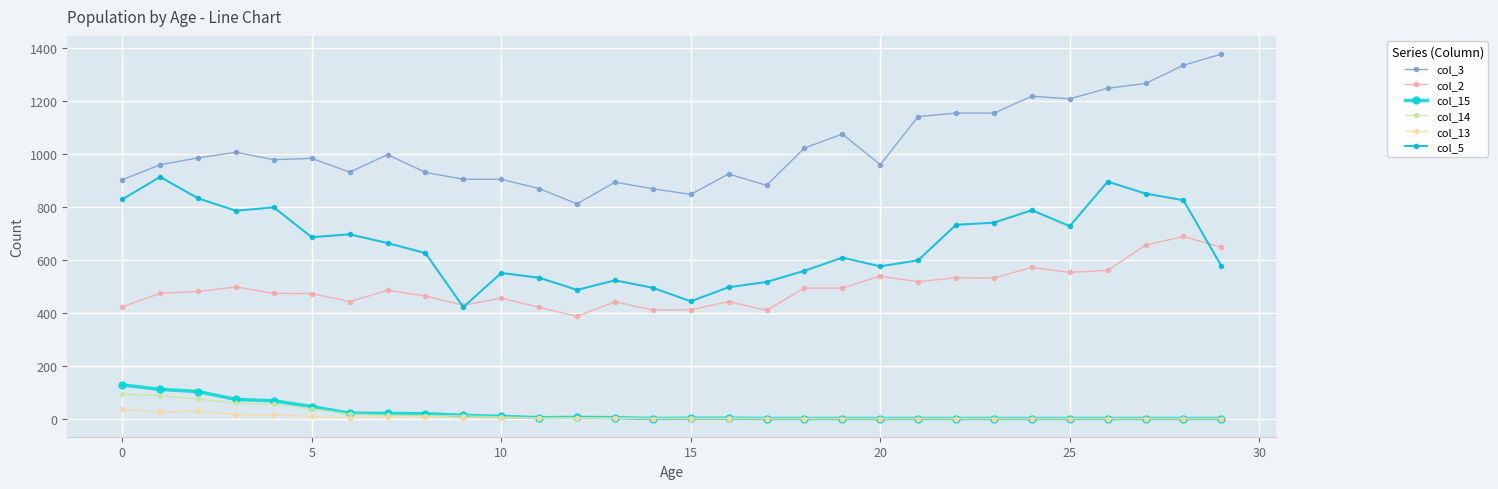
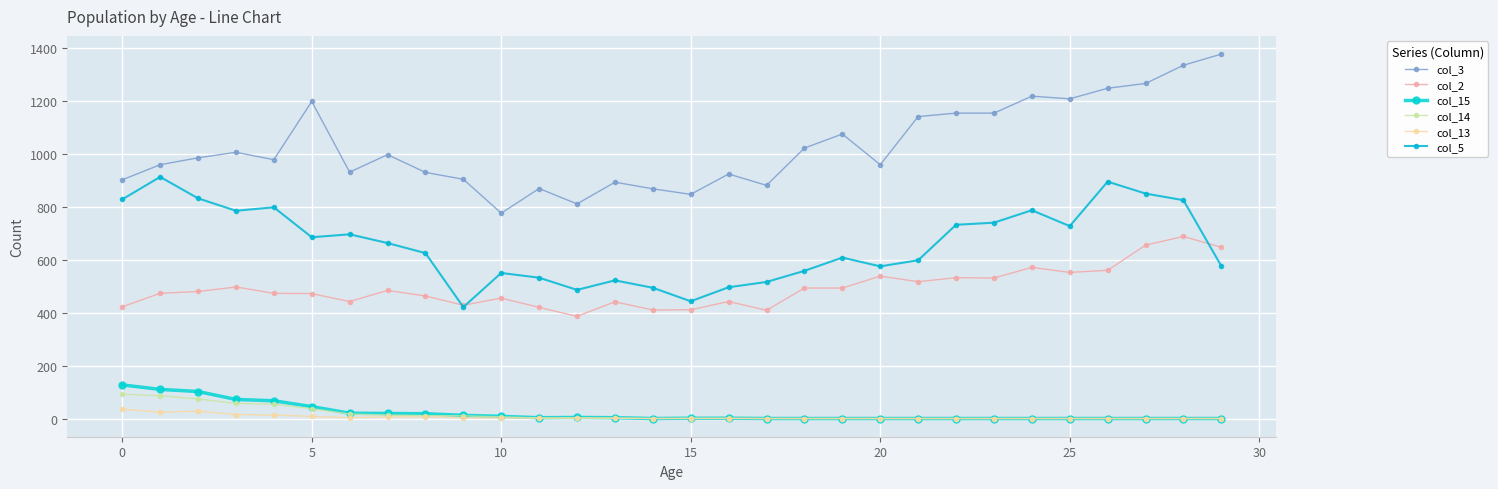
  {
    "col_3": {
      "0": 900,
-     "5": 980,
-     "10": 900,
+     "5": 1200,
+     "10": 780,
      "15": 850,
      "20": 960,
      "25": 1210
    }
  }
